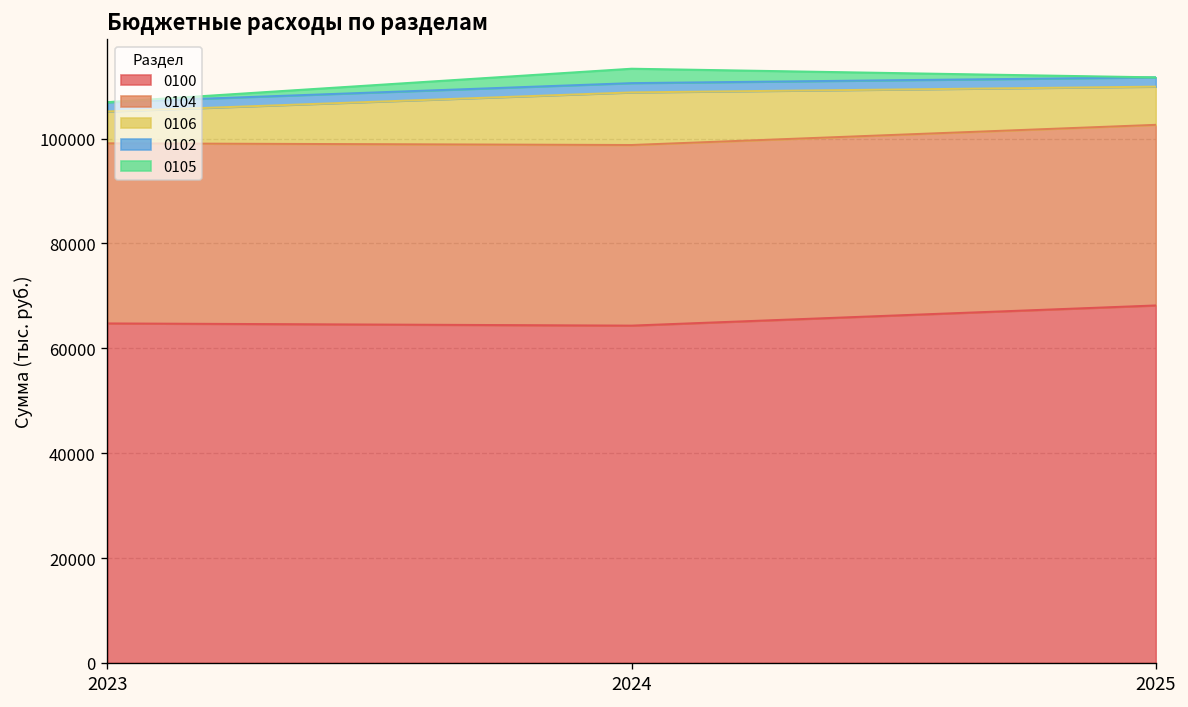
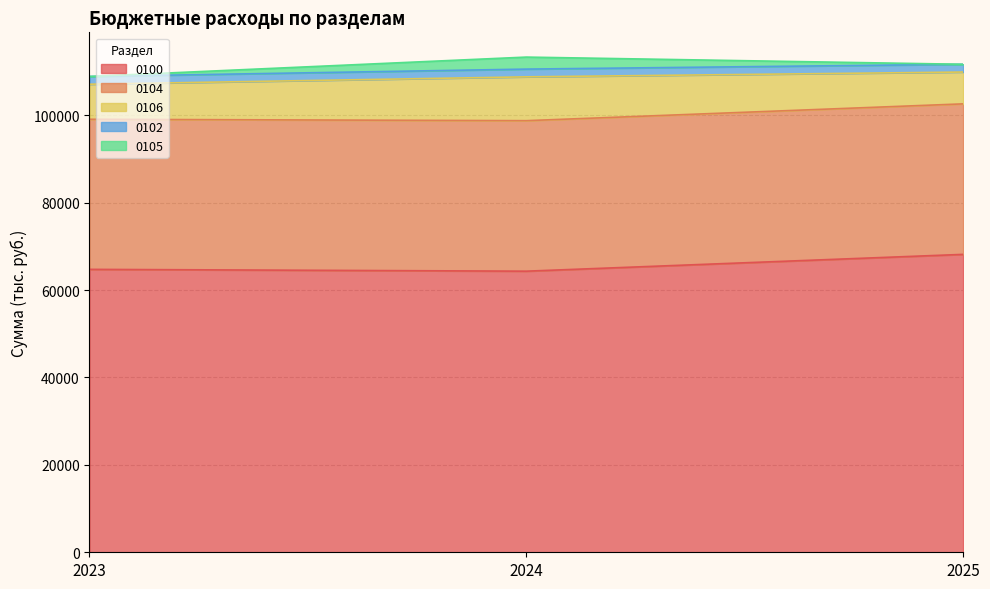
  {
    "0106": {
-     "2023": 6000,
+     "2023": 8000,
      "2024": 10000,
      "2025": 7000
    },
    "0102": {
      "2024": 2000
    },
    "0105": {
      "2024": 3000
    }
  }
